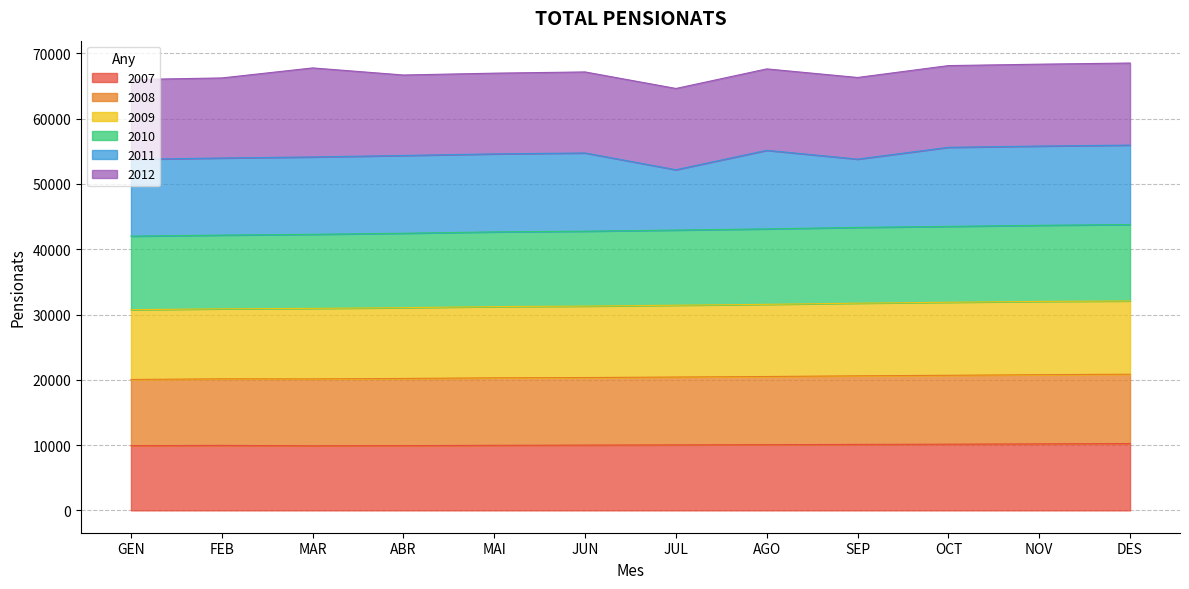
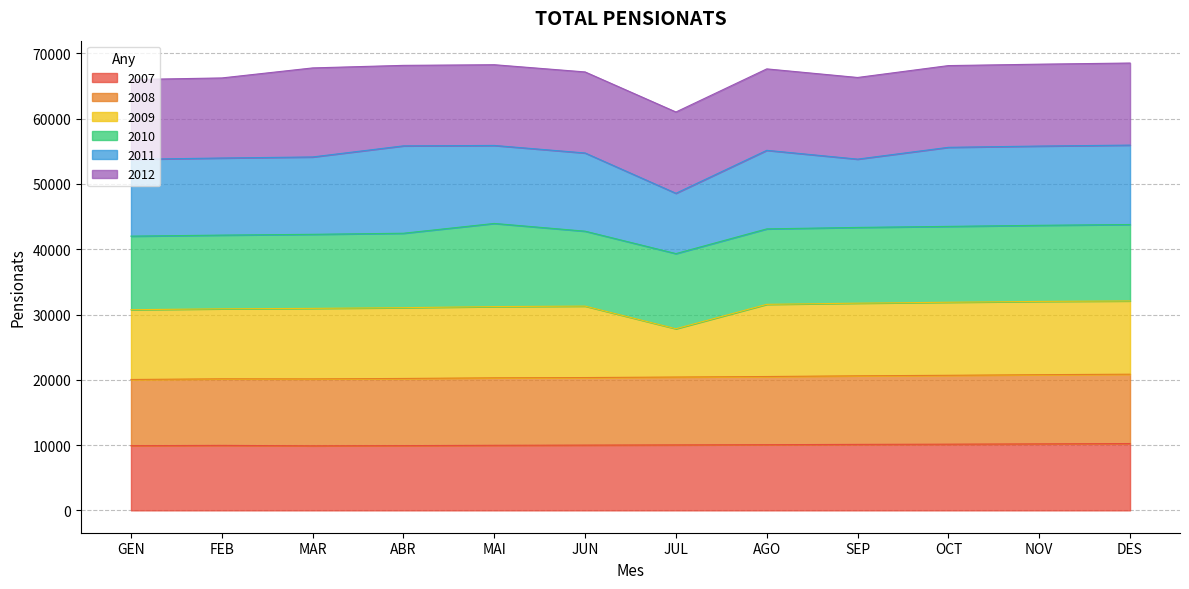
  {
    "2009": {
      "GEN": 11000,
      "FEB": 11000,
      "MAR": 11000,
      "ABR": 11000,
      "MAI": 11000,
      "JUN": 11000,
-     "JUL": 11000,
+     "JUL": 7000,
      "AGO": 11000,
      "SEP": 11000,
      "OCT": 11000,
      "NOV": 11000,
      "DES": 11000
    },
    "2010": {
      "GEN": 11000,
      "FEB": 11000,
      "MAR": 11000,
      "ABR": 11000,
-     "MAI": 11000,
+     "MAI": 13000,
      "JUN": 11000,
      "JUL": 12000,
      "AGO": 12000,
      "SEP": 12000,
      "OCT": 12000,
      "NOV": 12000,
      "DES": 12000
    },
    "2011": {
      "FEB": 12000,
      "MAR": 12000,
-     "ABR": 12000,
+     "ABR": 13000,
      "MAI": 12000,
      "JUN": 12000,
      "JUL": 9000,
      "AGO": 12000,
      "SEP": 10000,
      "OCT": 12000,
      "NOV": 12000,
      "DES": 12000
    },
    "2012": {
      "FEB": 12000,
      "MAR": 14000,
      "ABR": 12000,
      "MAI": 12000,
      "JUN": 12000,
      "JUL": 12000,
      "AGO": 12000,
      "SEP": 13000,
      "OCT": 13000,
      "NOV": 13000,
      "DES": 13000
    }
  }
